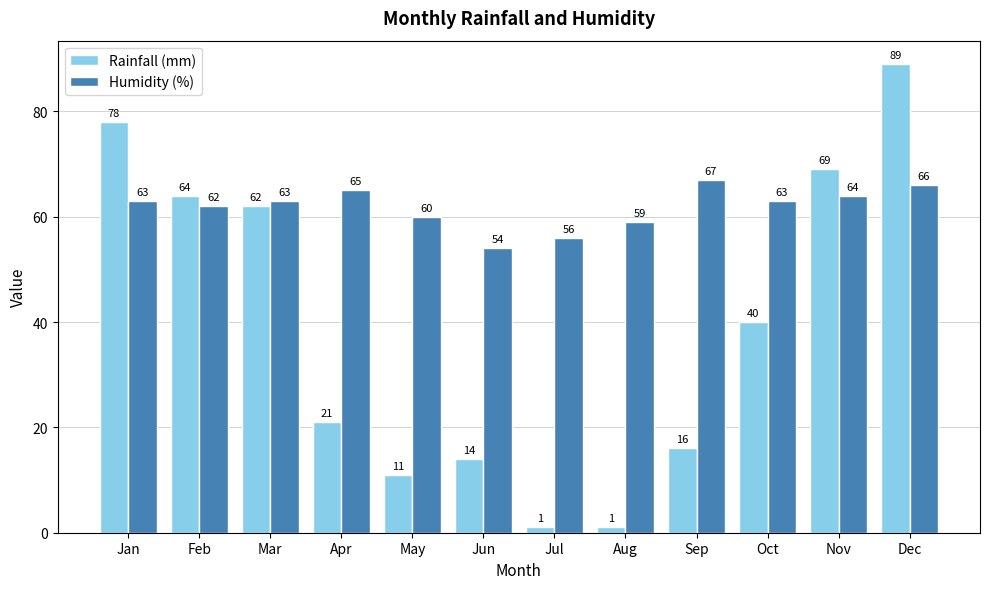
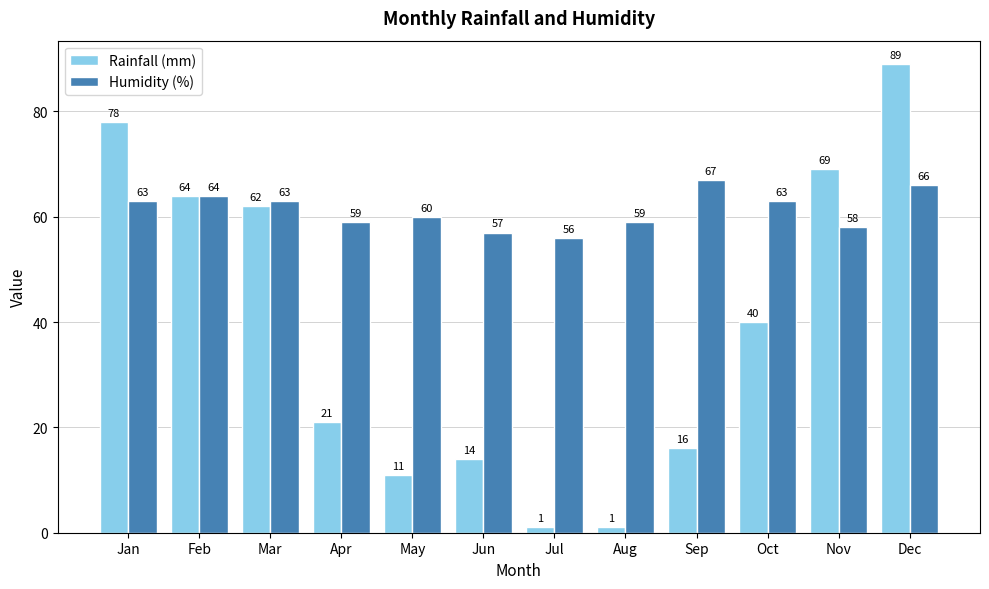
  {
    "Rainfall (mm)": {
      "Jan": 78,
      "Feb": 64,
      "Mar": 62,
      "Apr": 21,
      "May": 11,
      "Jun": 14,
      "Jul": 1,
      "Aug": 1,
      "Sep": 16,
      "Oct": 40,
      "Nov": 69,
      "Dec": 89
    },
    "Humidity (%)": {
      "Jan": 63,
-     "Feb": 62,
+     "Feb": 64,
      "Mar": 63,
-     "Apr": 65,
+     "Apr": 59,
      "May": 60,
-     "Jun": 54,
+     "Jun": 57,
      "Jul": 56,
      "Aug": 59,
      "Sep": 67,
      "Oct": 63,
-     "Nov": 64,
+     "Nov": 58,
      "Dec": 66
    }
  }
